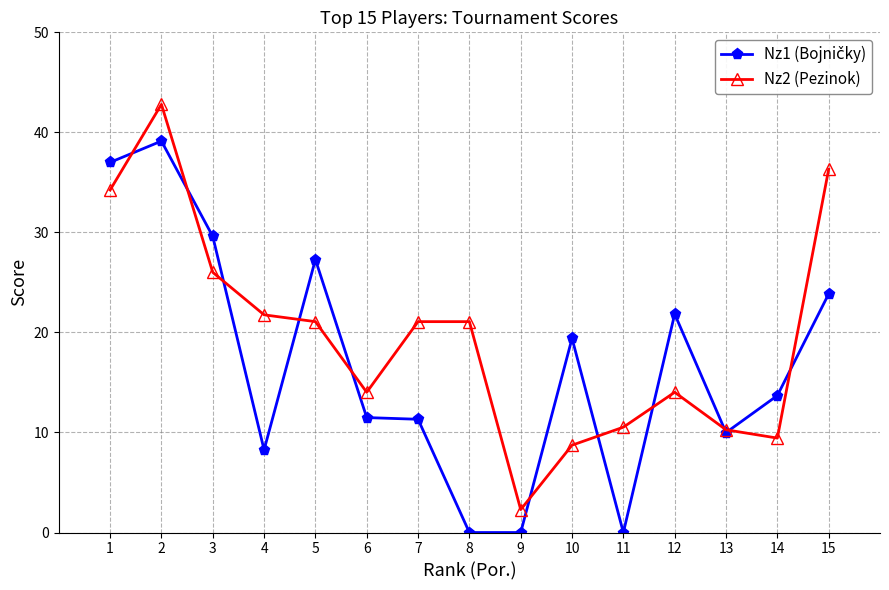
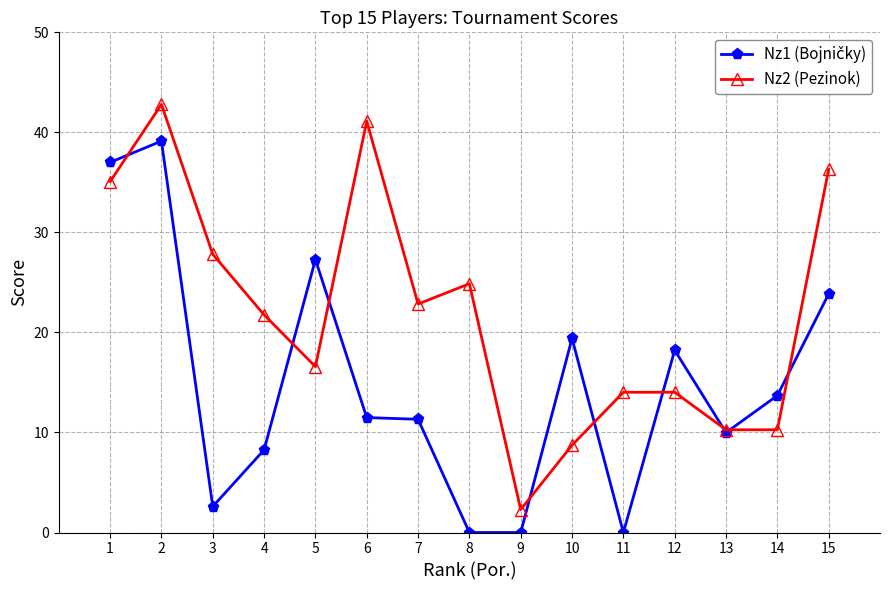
  {
    "Nz1 (Bojničky)": {
      "1": 37.0,
      "2": 39.1,
-     "3": 29.6,
+     "3": 2.6,
      "4": 8.3,
      "5": 27.3,
      "6": 11.5,
      "7": 11.3,
      "8": 0.0,
      "9": 0.0,
      "10": 19.4,
      "11": 0.0,
-     "12": 21.8,
+     "12": 18.2,
      "13": 10.0,
      "14": 13.7,
      "15": 23.9
    },
    "Nz2 (Pezinok)": {
-     "1": 34.2,
+     "1": 35.1,
      "2": 42.8,
-     "3": 26.0,
+     "3": 27.8,
      "4": 21.8,
-     "5": 21.1,
-     "6": 14.0,
-     "7": 21.1,
-     "8": 21.1,
+     "5": 16.6,
+     "6": 41.1,
+     "7": 22.8,
+     "8": 24.9,
      "9": 2.3,
      "10": 8.7,
-     "11": 10.5,
+     "11": 14.0,
      "12": 14.0,
      "13": 10.3,
-     "14": 9.4,
+     "14": 10.3,
      "15": 36.3
    }
  }
